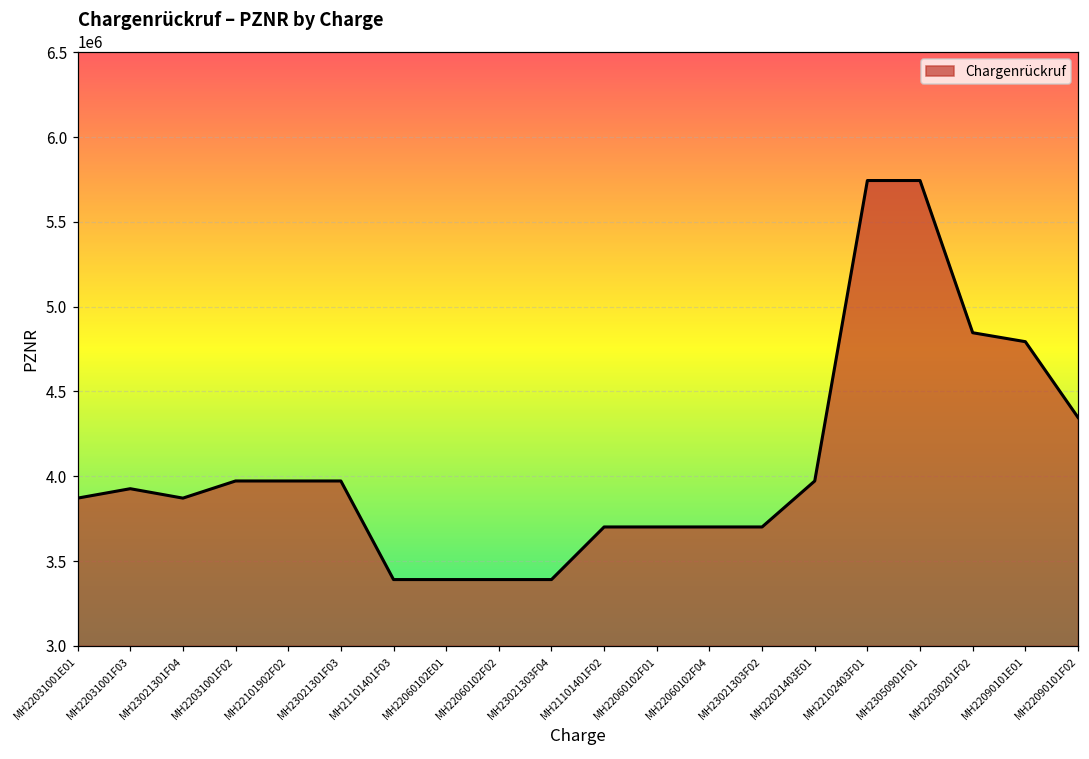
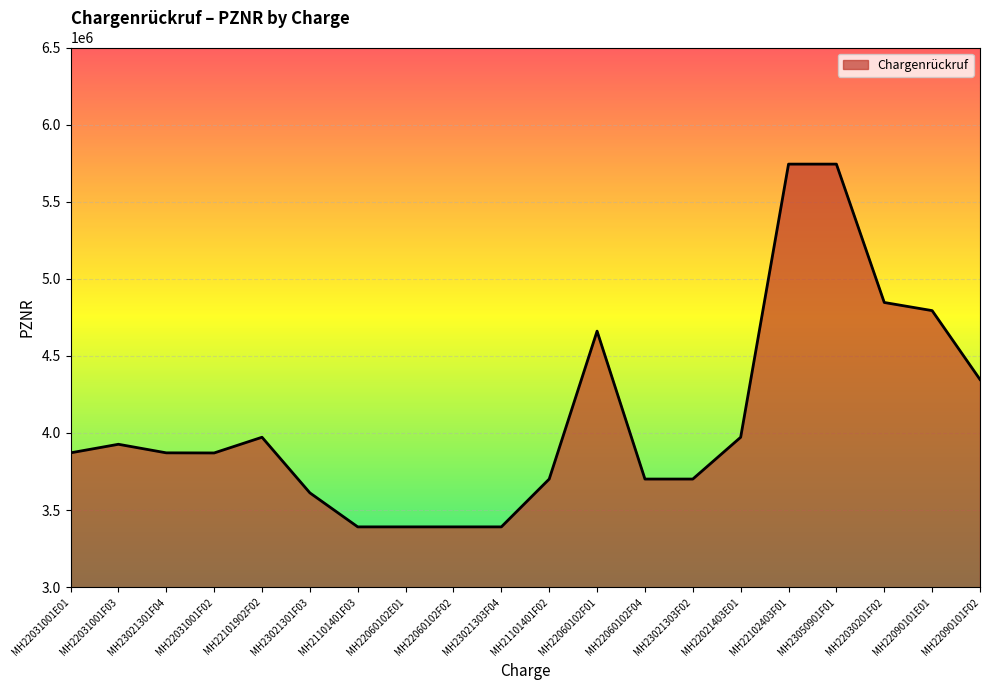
  {
    "MH22031001E01": 3870000,
    "MH22031001F03": 3930000,
    "MH23021301F04": 3870000,
-   "MH22031001F02": 3970000,
+   "MH22031001F02": 3870000,
    "MH22101902F02": 3970000,
-   "MH23021301F03": 3970000,
+   "MH23021301F03": 3610000,
    "MH21101401F03": 3390000,
    "MH22060102E01": 3390000,
    "MH22060102F02": 3390000,
    "MH23021303F04": 3390000,
    "MH21101401F02": 3700000,
-   "MH22060102F01": 3700000,
+   "MH22060102F01": 4660000,
    "MH22060102F04": 3700000,
    "MH23021303F02": 3700000,
    "MH22021403E01": 3970000,
    "MH22102403F01": 5740000,
    "MH23050901F01": 5740000,
    "MH22030201F02": 4850000,
    "MH22090101E01": 4790000,
    "MH22090101F02": 4350000
  }
